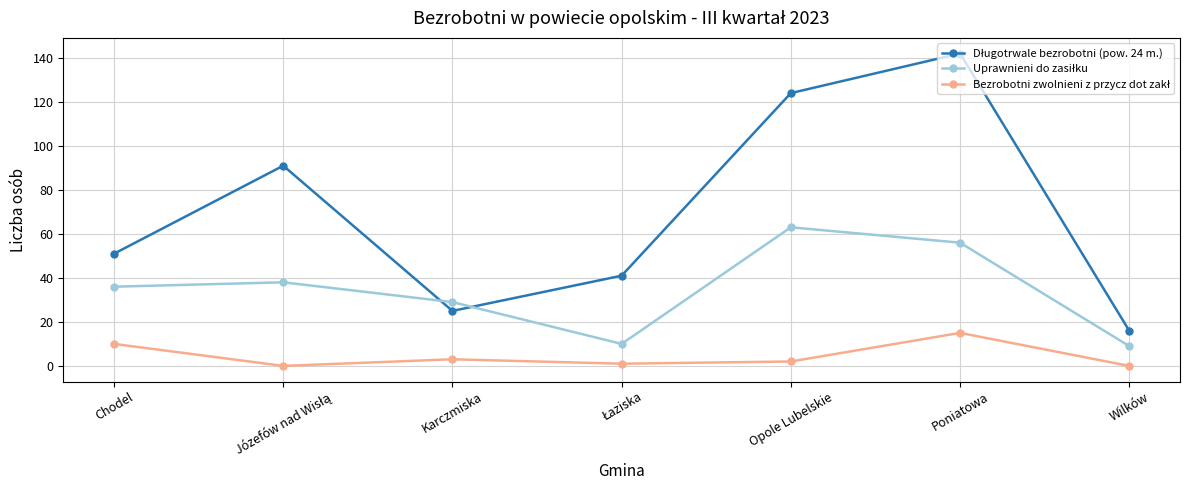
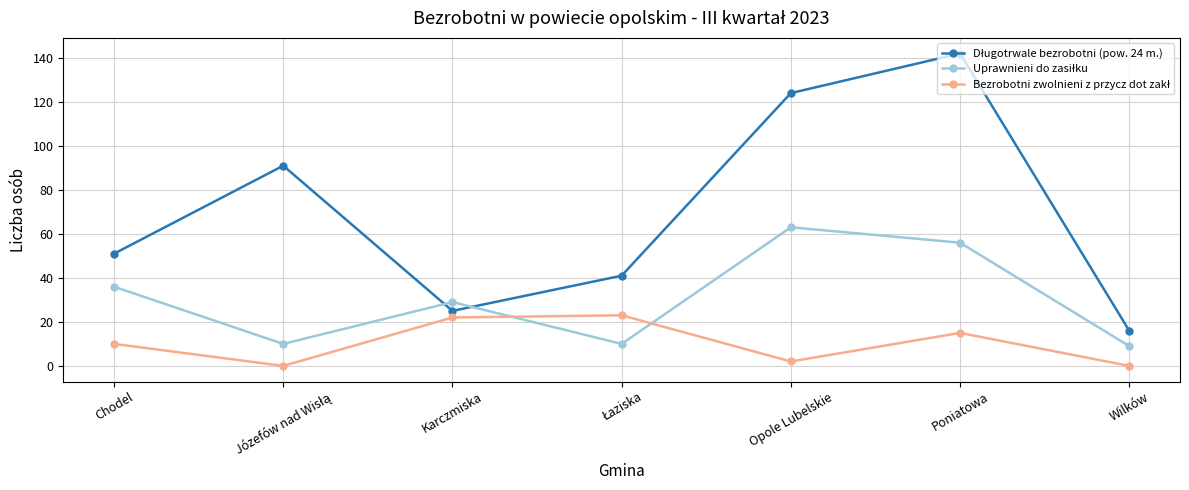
  {
    "Długotrwale bezrobotni (pow. 24 m.)": {
      "Chodel": 51,
      "Józefów nad Wisłą": 91,
      "Karczmiska": 25,
      "Łaziska": 41,
      "Opole Lubelskie": 124,
      "Wilków": 16
    },
    "Uprawnieni do zasiłku": {
      "Chodel": 36,
-     "Józefów nad Wisłą": 38,
+     "Józefów nad Wisłą": 10,
      "Karczmiska": 29,
      "Łaziska": 10,
      "Opole Lubelskie": 63,
      "Poniatowa": 56,
      "Wilków": 9
    },
    "Bezrobotni zwolnieni z przycz dot zakł": {
      "Chodel": 10,
      "Józefów nad Wisłą": 0,
-     "Karczmiska": 3,
-     "Łaziska": 1,
+     "Karczmiska": 22,
+     "Łaziska": 23,
      "Opole Lubelskie": 2,
      "Poniatowa": 15,
      "Wilków": 0
    }
  }
